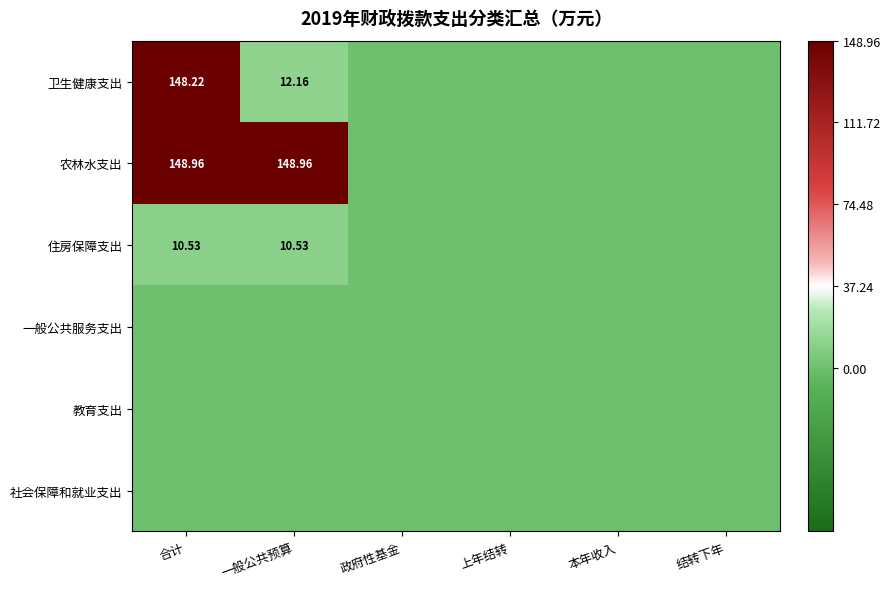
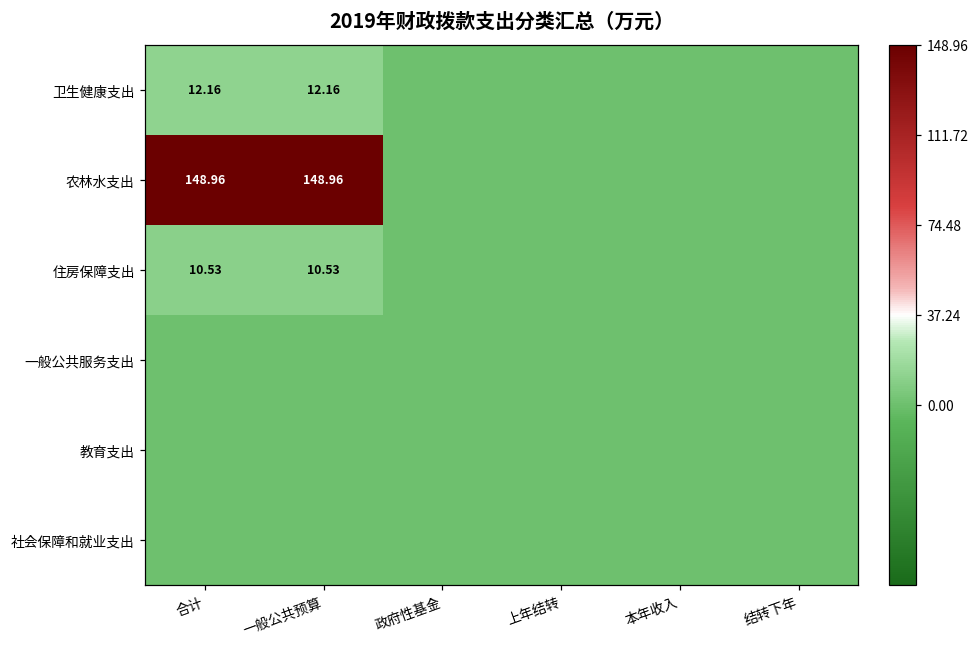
  {
    "卫生健康支出": {
-     "合计": 148.22,
+     "合计": 12.16,
      "一般公共预算": 12.16
    },
    "农林水支出": {
      "合计": 148.96,
      "一般公共预算": 148.96
    },
    "住房保障支出": {
      "合计": 10.53,
      "一般公共预算": 10.53
    }
  }
